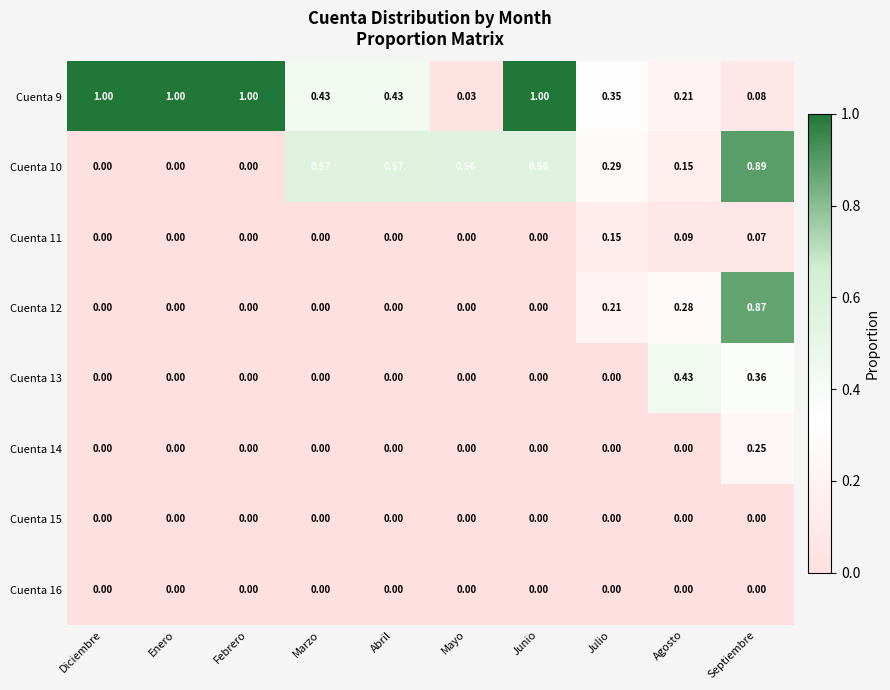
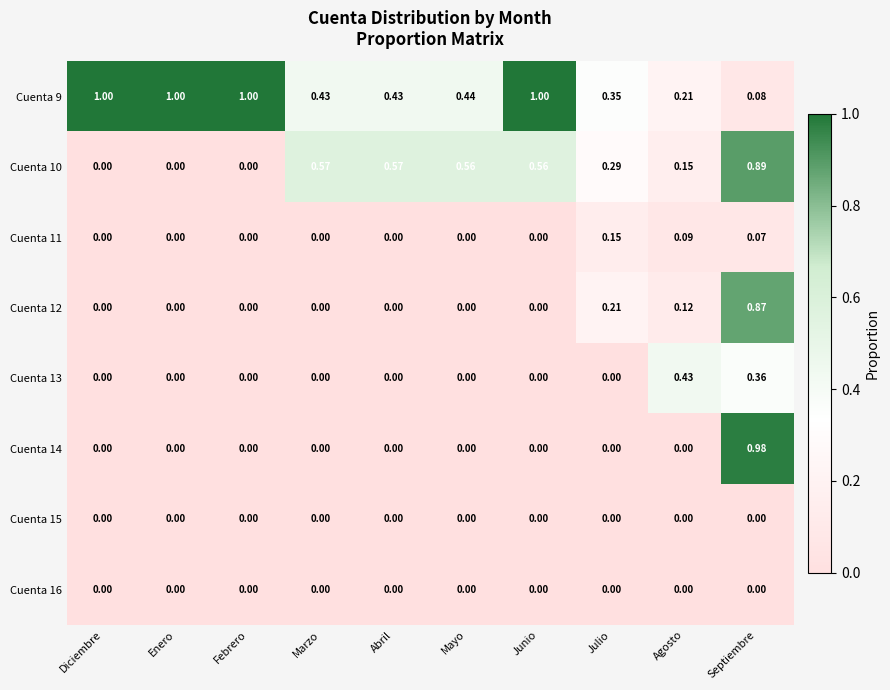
  {
    "Cuenta 9": {
      "Diciembre": 1.00,
      "Enero": 1.00,
      "Febrero": 1.00,
      "Marzo": 0.43,
      "Abril": 0.43,
-     "Mayo": 0.03,
+     "Mayo": 0.44,
      "Junio": 1.00,
      "Julio": 0.35,
      "Agosto": 0.21,
      "Septiembre": 0.08
    },
    "Cuenta 10": {
      "Diciembre": 0.00,
      "Enero": 0.00,
      "Febrero": 0.00,
      "Julio": 0.29,
      "Agosto": 0.15,
      "Septiembre": 0.89
    },
    "Cuenta 11": {
      "Diciembre": 0.00,
      "Enero": 0.00,
      "Febrero": 0.00,
      "Marzo": 0.00,
      "Abril": 0.00,
      "Mayo": 0.00,
      "Junio": 0.00,
      "Julio": 0.15,
      "Agosto": 0.09,
      "Septiembre": 0.07
    },
    "Cuenta 12": {
      "Diciembre": 0.00,
      "Enero": 0.00,
      "Febrero": 0.00,
      "Marzo": 0.00,
      "Abril": 0.00,
      "Mayo": 0.00,
      "Junio": 0.00,
      "Julio": 0.21,
-     "Agosto": 0.28,
+     "Agosto": 0.12,
      "Septiembre": 0.87
    },
    "Cuenta 13": {
      "Diciembre": 0.00,
      "Enero": 0.00,
      "Febrero": 0.00,
      "Marzo": 0.00,
      "Abril": 0.00,
      "Mayo": 0.00,
      "Junio": 0.00,
      "Julio": 0.00,
      "Agosto": 0.43,
      "Septiembre": 0.36
    },
    "Cuenta 14": {
      "Diciembre": 0.00,
      "Enero": 0.00,
      "Febrero": 0.00,
      "Marzo": 0.00,
      "Abril": 0.00,
      "Mayo": 0.00,
      "Junio": 0.00,
      "Julio": 0.00,
      "Agosto": 0.00,
-     "Septiembre": 0.25
+     "Septiembre": 0.98
    },
    "Cuenta 15": {
      "Diciembre": 0.00,
      "Enero": 0.00,
      "Febrero": 0.00,
      "Marzo": 0.00,
      "Abril": 0.00,
      "Mayo": 0.00,
      "Junio": 0.00,
      "Julio": 0.00,
      "Agosto": 0.00,
      "Septiembre": 0.00
    },
    "Cuenta 16": {
      "Diciembre": 0.00,
      "Enero": 0.00,
      "Febrero": 0.00,
      "Marzo": 0.00,
      "Abril": 0.00,
      "Mayo": 0.00,
      "Junio": 0.00,
      "Julio": 0.00,
      "Agosto": 0.00,
      "Septiembre": 0.00
    }
  }
